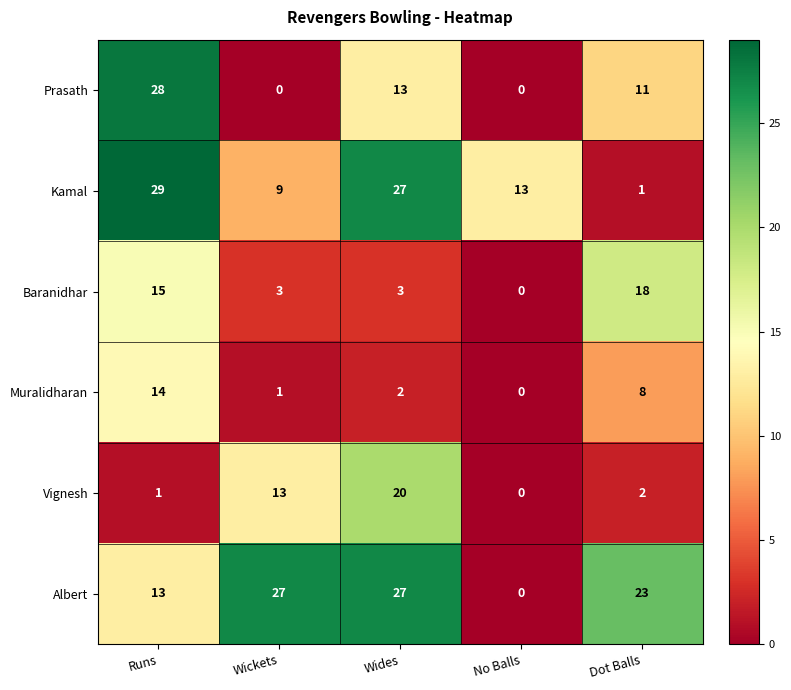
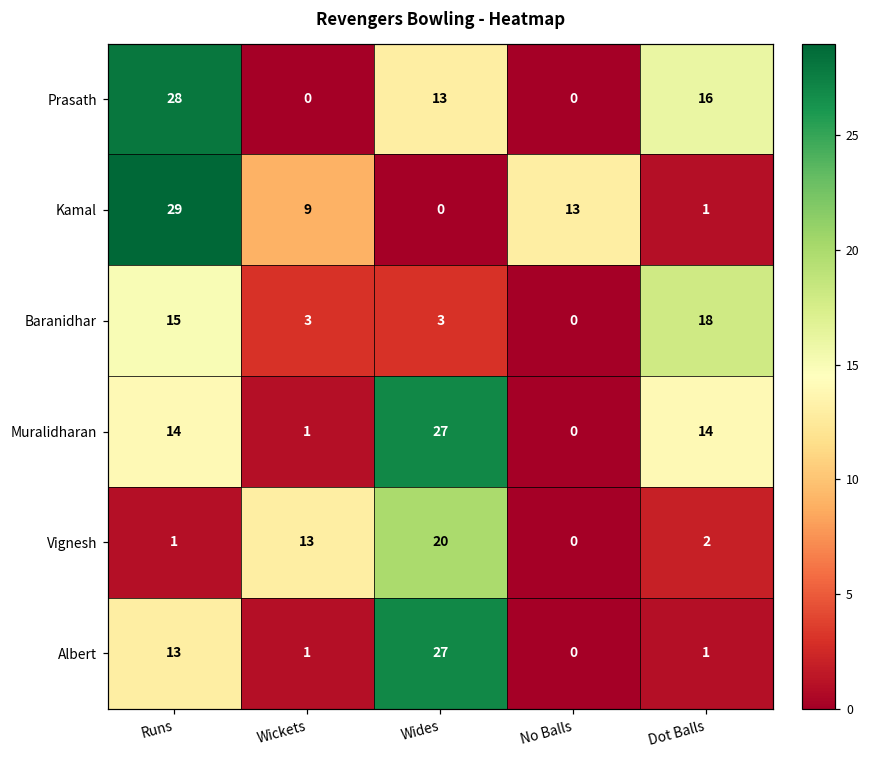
  {
    "Prasath": {
      "Runs": 28,
      "Wickets": 0,
      "Wides": 13,
      "No Balls": 0,
-     "Dot Balls": 11
+     "Dot Balls": 16
    },
    "Kamal": {
      "Runs": 29,
      "Wickets": 9,
-     "Wides": 27,
+     "Wides": 0,
      "No Balls": 13,
      "Dot Balls": 1
    },
    "Baranidhar": {
      "Runs": 15,
      "Wickets": 3,
      "Wides": 3,
      "No Balls": 0,
      "Dot Balls": 18
    },
    "Muralidharan": {
      "Runs": 14,
      "Wickets": 1,
-     "Wides": 2,
+     "Wides": 27,
      "No Balls": 0,
-     "Dot Balls": 8
+     "Dot Balls": 14
    },
    "Vignesh": {
      "Runs": 1,
      "Wickets": 13,
      "Wides": 20,
      "No Balls": 0,
      "Dot Balls": 2
    },
    "Albert": {
      "Runs": 13,
-     "Wickets": 27,
+     "Wickets": 1,
      "Wides": 27,
      "No Balls": 0,
-     "Dot Balls": 23
+     "Dot Balls": 1
    }
  }
